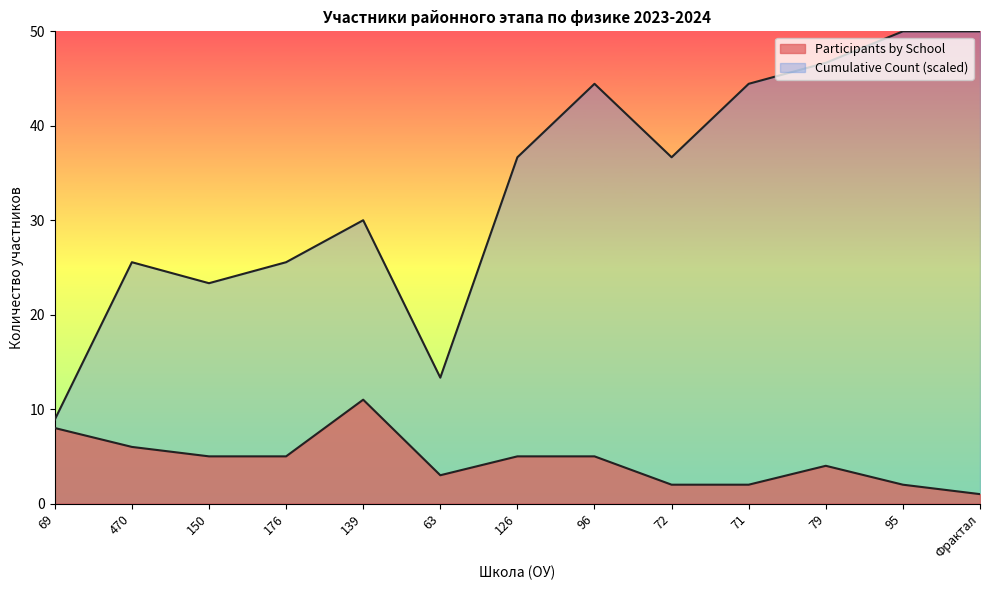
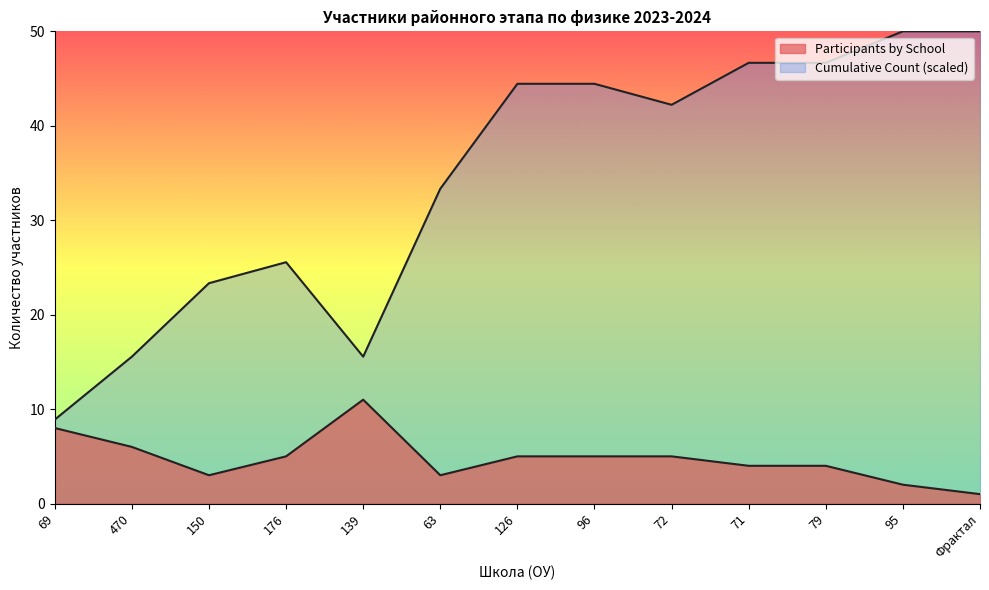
  {
    "Participants by School": {
      "69": 8,
      "470": 6,
-     "150": 5,
+     "150": 3,
      "176": 5,
      "139": 11,
      "63": 3,
      "126": 5,
      "96": 5,
-     "72": 2,
-     "71": 2,
+     "72": 5,
+     "71": 4,
      "79": 4,
      "95": 2,
      "Фрактал": 1
    },
    "Cumulative Count (scaled)": {
      "69": 9,
-     "470": 26,
+     "470": 16,
      "150": 23,
      "176": 26,
-     "139": 30,
-     "63": 13,
-     "126": 37,
+     "139": 16,
+     "63": 33,
+     "126": 44,
      "96": 44,
-     "72": 37,
-     "71": 44,
+     "72": 42,
+     "71": 47,
      "95": 50,
      "Фрактал": 50
    }
  }
